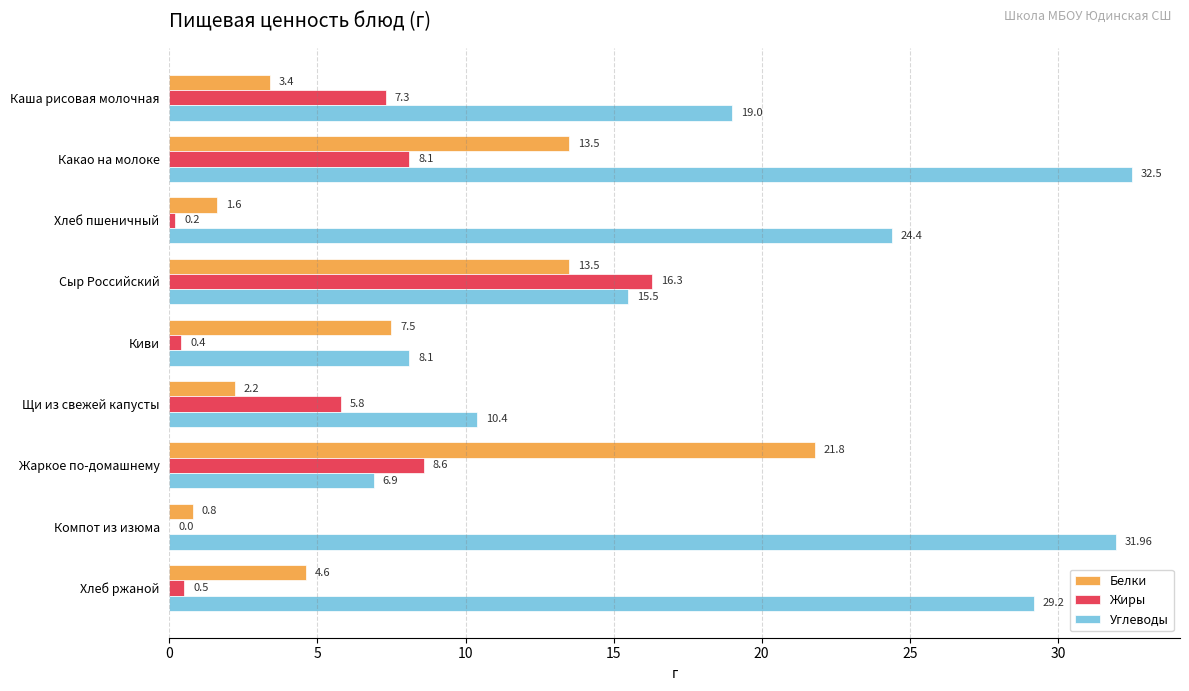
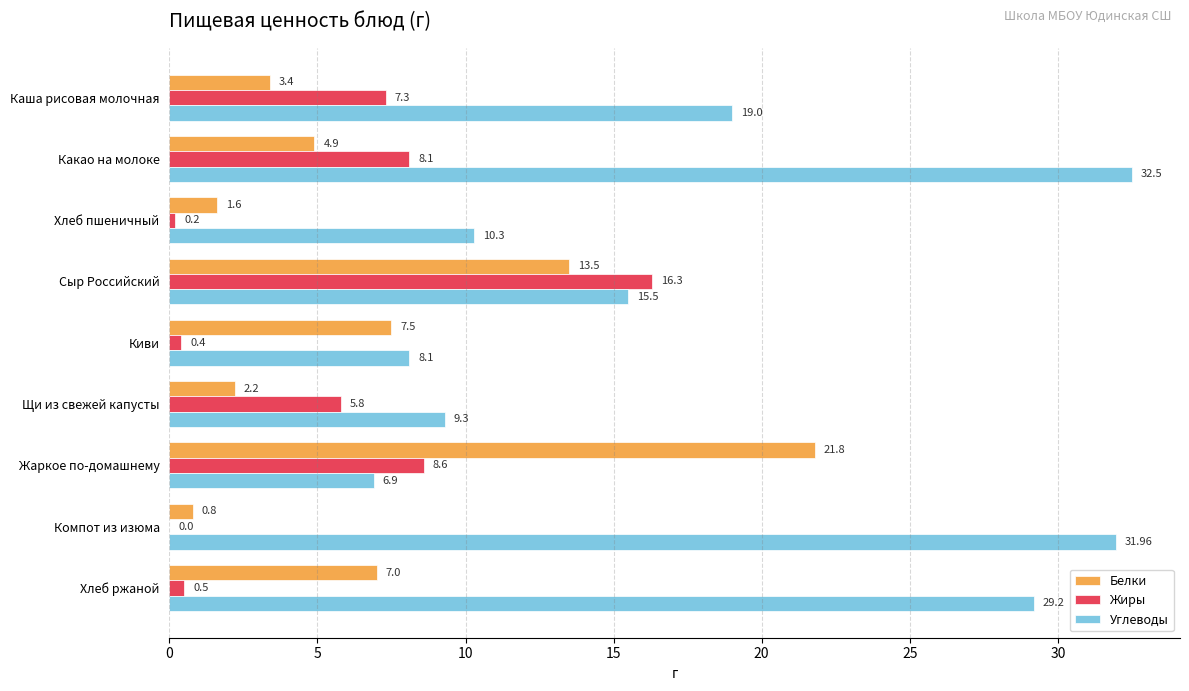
  {
    "Белки": {
      "Каша рисовая молочная": 3.4,
-     "Какао на молоке": 13.5,
+     "Какао на молоке": 4.9,
      "Хлеб пшеничный": 1.6,
      "Сыр Российский": 13.5,
      "Киви": 7.5,
      "Щи из свежей капусты": 2.2,
      "Жаркое по-домашнему": 21.8,
      "Компот из изюма": 0.8,
-     "Хлеб ржаной": 4.6
+     "Хлеб ржаной": 7.0
    },
    "Жиры": {
      "Каша рисовая молочная": 7.3,
      "Какао на молоке": 8.1,
      "Хлеб пшеничный": 0.2,
      "Сыр Российский": 16.3,
      "Киви": 0.4,
      "Щи из свежей капусты": 5.8,
      "Жаркое по-домашнему": 8.6,
      "Компот из изюма": 0.0,
      "Хлеб ржаной": 0.5
    },
    "Углеводы": {
      "Каша рисовая молочная": 19.0,
      "Какао на молоке": 32.5,
-     "Хлеб пшеничный": 24.4,
+     "Хлеб пшеничный": 10.3,
      "Сыр Российский": 15.5,
      "Киви": 8.1,
-     "Щи из свежей капусты": 10.4,
+     "Щи из свежей капусты": 9.3,
      "Жаркое по-домашнему": 6.9,
      "Компот из изюма": 31.96,
      "Хлеб ржаной": 29.2
    }
  }
